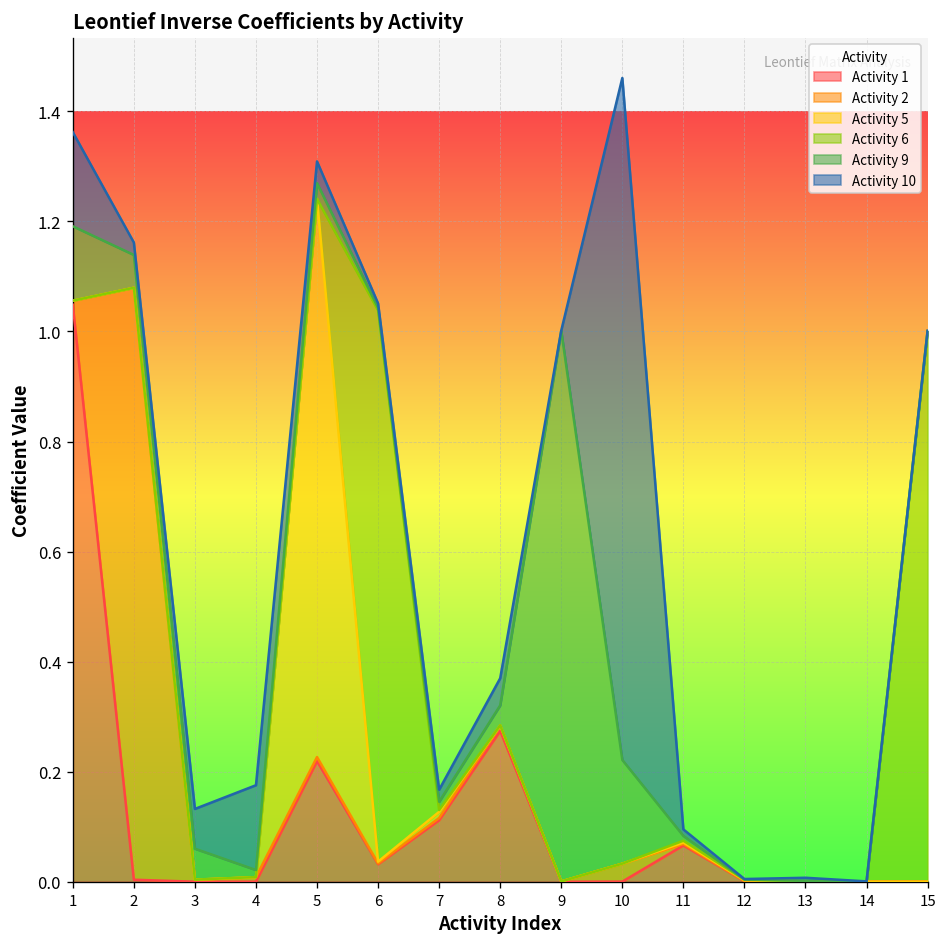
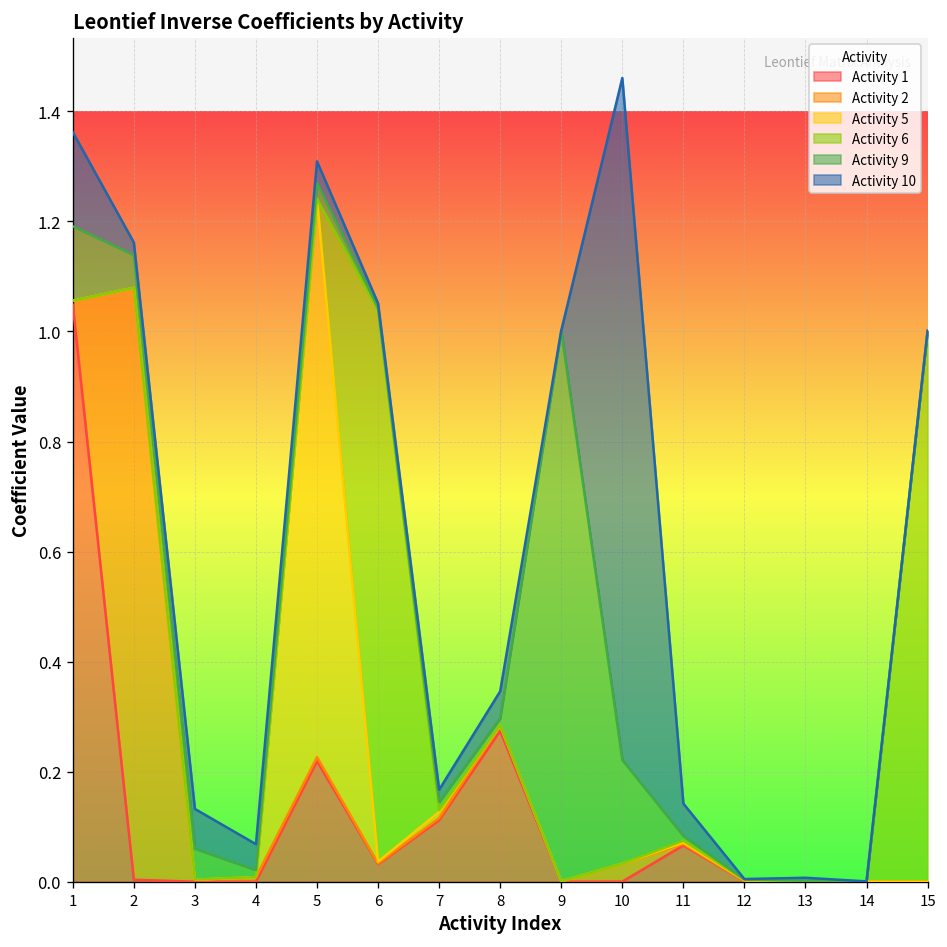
  {
    "Activity 1": {
      "1": 1.05,
      "2": 0.00,
      "4": 0.00,
      "5": 0.22,
      "8": 0.27,
      "10": 0.00
    },
    "Activity 9": {
      "1": 0.14,
      "2": 0.06,
      "3": 0.06,
      "4": 0.01,
      "5": 0.03,
      "7": 0.02,
-     "8": 0.04,
+     "8": 0.01,
      "10": 0.19,
      "11": 0.01
    },
    "Activity 10": {
      "1": 0.17,
      "2": 0.02,
      "3": 0.07,
-     "4": 0.15,
+     "4": 0.05,
      "5": 0.04,
      "6": 0.01,
      "7": 0.02,
      "8": 0.05,
      "10": 1.24,
-     "11": 0.01,
+     "11": 0.06,
      "13": 0.01
    }
  }
